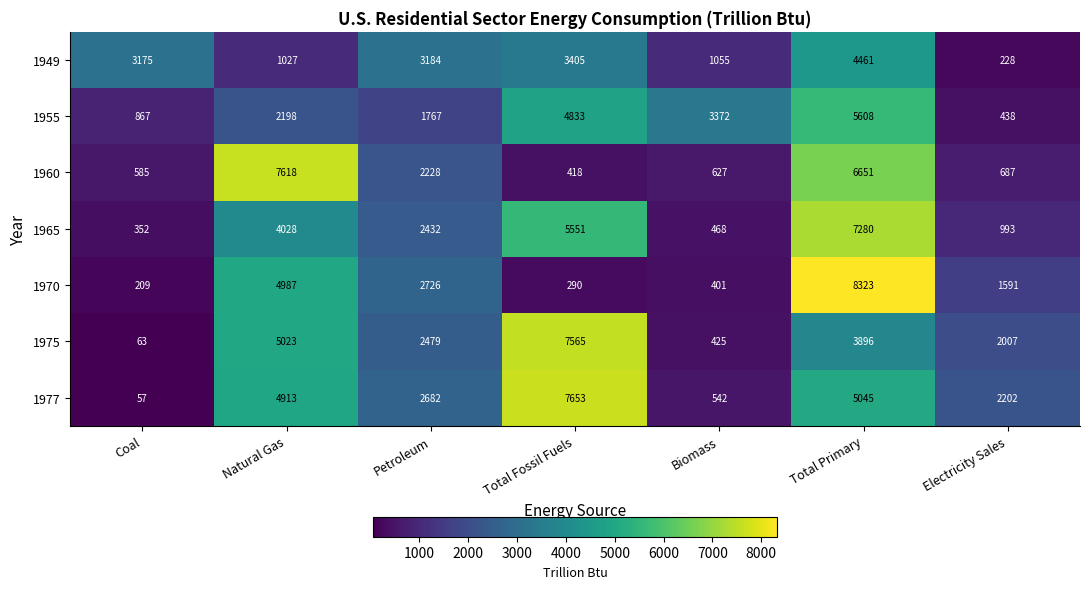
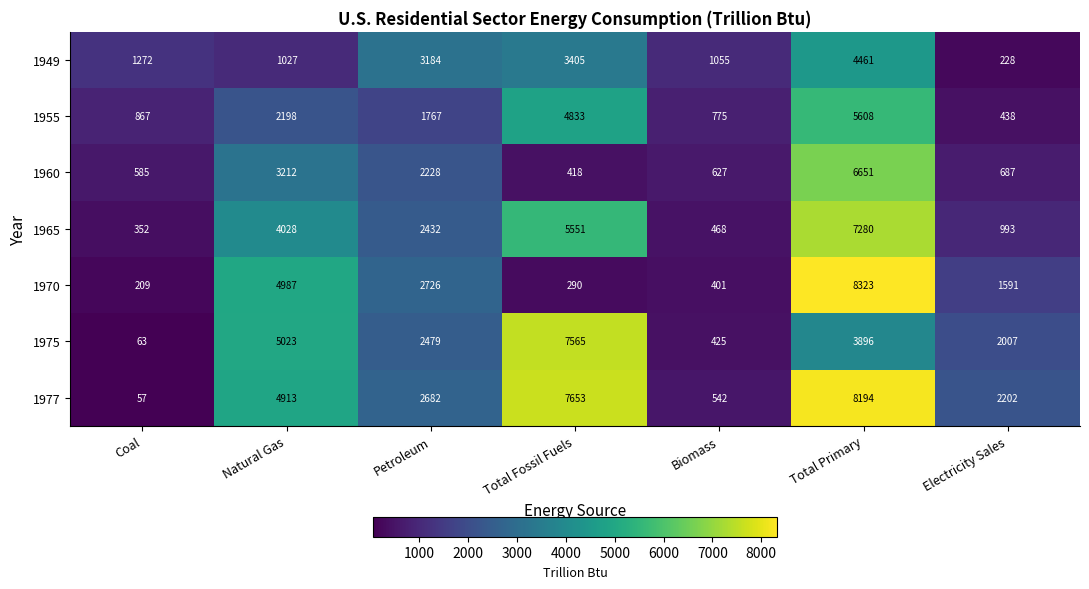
  {
    "1949": {
-     "Coal": 3175,
+     "Coal": 1272,
      "Natural Gas": 1027,
      "Petroleum": 3184,
      "Total Fossil Fuels": 3405,
      "Biomass": 1055,
      "Total Primary": 4461,
      "Electricity Sales": 228
    },
    "1955": {
      "Coal": 867,
      "Natural Gas": 2198,
      "Petroleum": 1767,
      "Total Fossil Fuels": 4833,
-     "Biomass": 3372,
+     "Biomass": 775,
      "Total Primary": 5608,
      "Electricity Sales": 438
    },
    "1960": {
      "Coal": 585,
-     "Natural Gas": 7618,
+     "Natural Gas": 3212,
      "Petroleum": 2228,
      "Total Fossil Fuels": 418,
      "Biomass": 627,
      "Total Primary": 6651,
      "Electricity Sales": 687
    },
    "1965": {
      "Coal": 352,
      "Natural Gas": 4028,
      "Petroleum": 2432,
      "Total Fossil Fuels": 5551,
      "Biomass": 468,
      "Total Primary": 7280,
      "Electricity Sales": 993
    },
    "1970": {
      "Coal": 209,
      "Natural Gas": 4987,
      "Petroleum": 2726,
      "Total Fossil Fuels": 290,
      "Biomass": 401,
      "Total Primary": 8323,
      "Electricity Sales": 1591
    },
    "1975": {
      "Coal": 63,
      "Natural Gas": 5023,
      "Petroleum": 2479,
      "Total Fossil Fuels": 7565,
      "Biomass": 425,
      "Total Primary": 3896,
      "Electricity Sales": 2007
    },
    "1977": {
      "Coal": 57,
      "Natural Gas": 4913,
      "Petroleum": 2682,
      "Total Fossil Fuels": 7653,
      "Biomass": 542,
-     "Total Primary": 5045,
+     "Total Primary": 8194,
      "Electricity Sales": 2202
    }
  }
